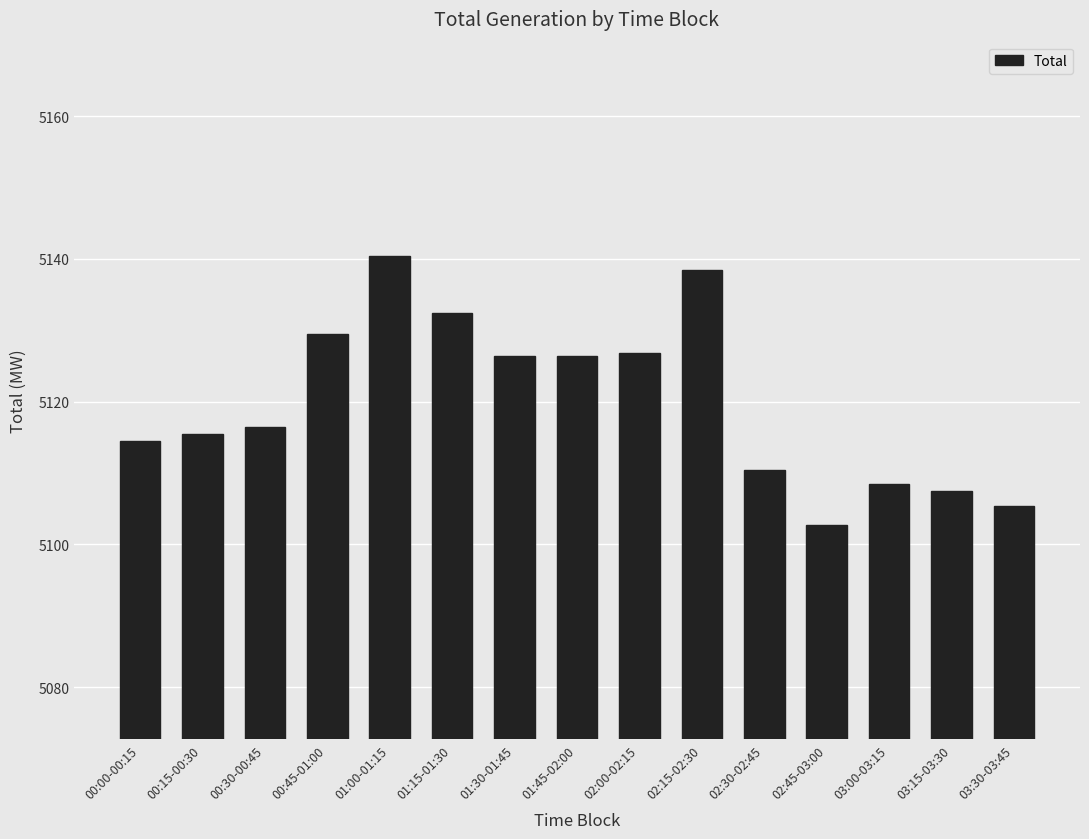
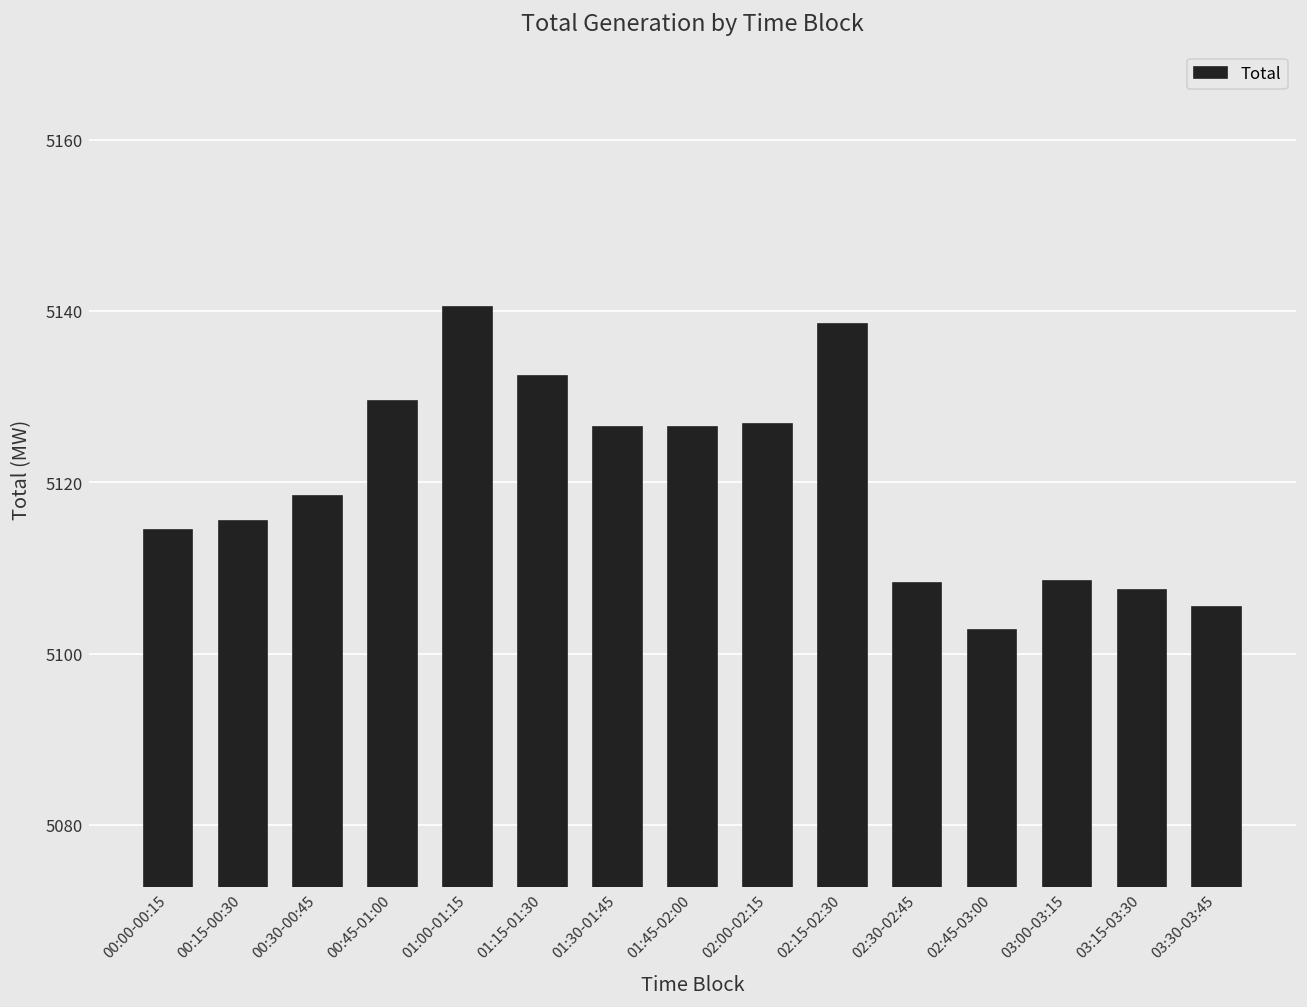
  {
    "00:00-00:15": 5114,
    "00:15-00:30": 5115,
-   "00:30-00:45": 5116,
+   "00:30-00:45": 5118,
    "00:45-01:00": 5129,
    "01:00-01:15": 5140,
    "01:15-01:30": 5132,
    "01:30-01:45": 5126,
    "01:45-02:00": 5126,
    "02:00-02:15": 5127,
    "02:15-02:30": 5138,
-   "02:30-02:45": 5110,
+   "02:30-02:45": 5108,
    "02:45-03:00": 5103,
    "03:00-03:15": 5108,
    "03:15-03:30": 5107,
    "03:30-03:45": 5105
  }
